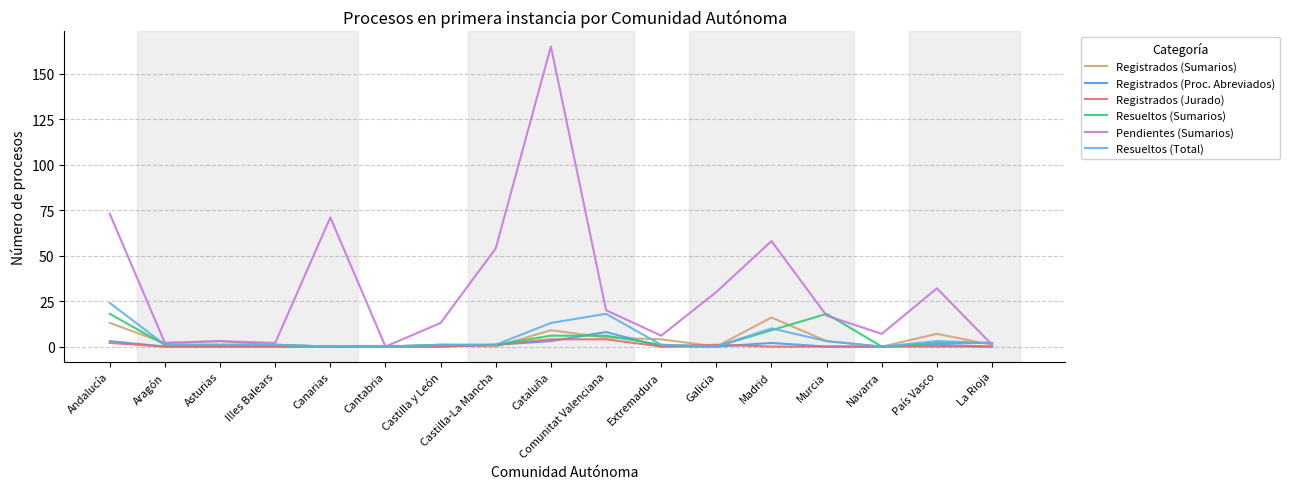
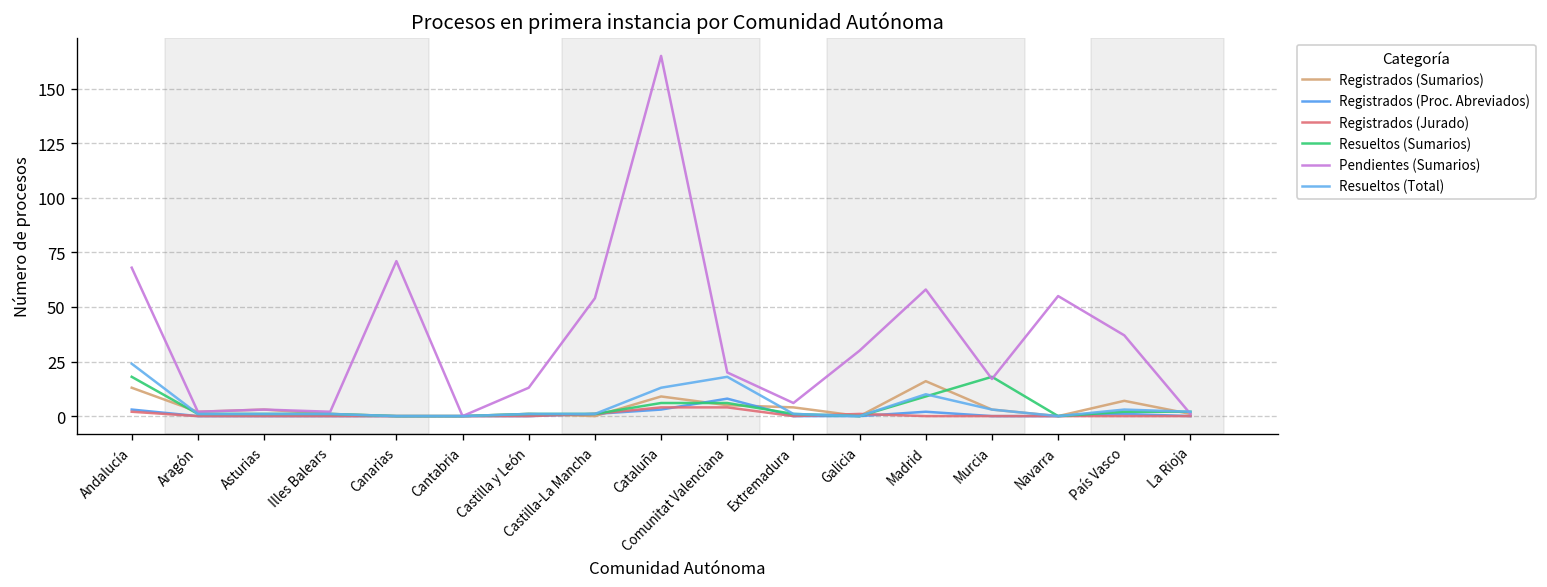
  {
    "Resueltos (Sumarios)": {
      "Andalucía": 18,
      "Cataluña": 6
    },
    "Pendientes (Sumarios)": {
-     "Andalucía": 73,
+     "Andalucía": 68,
      "Canarias": 71,
      "Castilla y León": 13,
      "Castilla-La Mancha": 54,
      "Cataluña": 165,
      "Comunitat Valenciana": 20,
      "Extremadura": 6,
      "Galicia": 30,
      "Madrid": 58,
-     "Navarra": 7,
-     "País Vasco": 32
+     "Navarra": 55,
+     "País Vasco": 37
    }
  }
